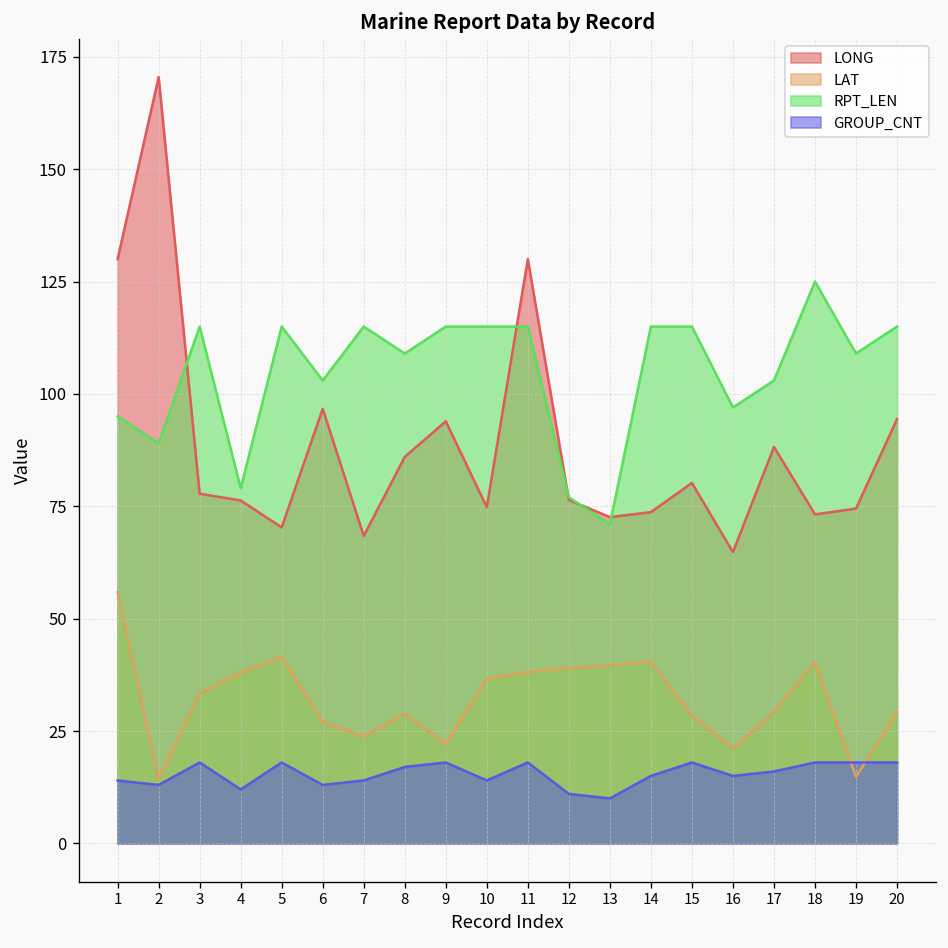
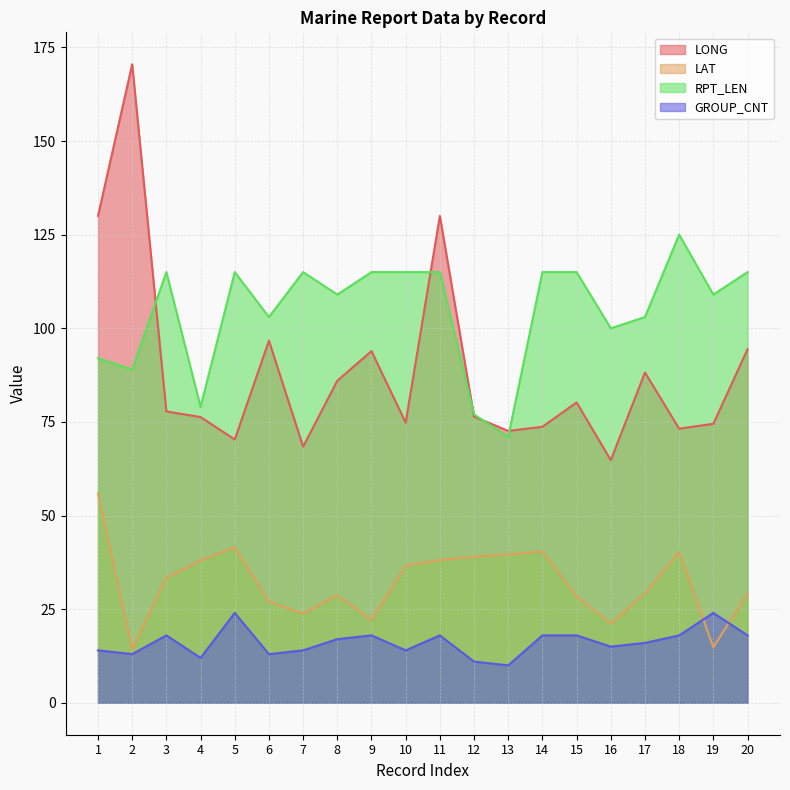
  {
    "RPT_LEN": {
-     "1": 95,
+     "1": 92,
      "2": 89,
      "3": 115,
      "4": 79,
      "5": 115,
      "6": 103,
      "7": 115,
      "8": 109,
      "9": 115,
      "10": 115,
      "11": 115,
      "13": 71,
      "14": 115,
      "15": 115,
-     "16": 97,
+     "16": 100,
      "17": 103,
      "18": 125,
      "19": 109,
      "20": 115
    },
    "GROUP_CNT": {
      "1": 14,
      "2": 13,
      "3": 18,
      "4": 12,
-     "5": 18,
+     "5": 24,
      "6": 13,
      "7": 14,
      "8": 17,
      "9": 18,
      "10": 14,
      "11": 18,
      "12": 11,
      "13": 10,
-     "14": 15,
+     "14": 18,
      "15": 18,
      "16": 15,
      "17": 16,
      "18": 18,
-     "19": 18,
+     "19": 24,
      "20": 18
    }
  }
